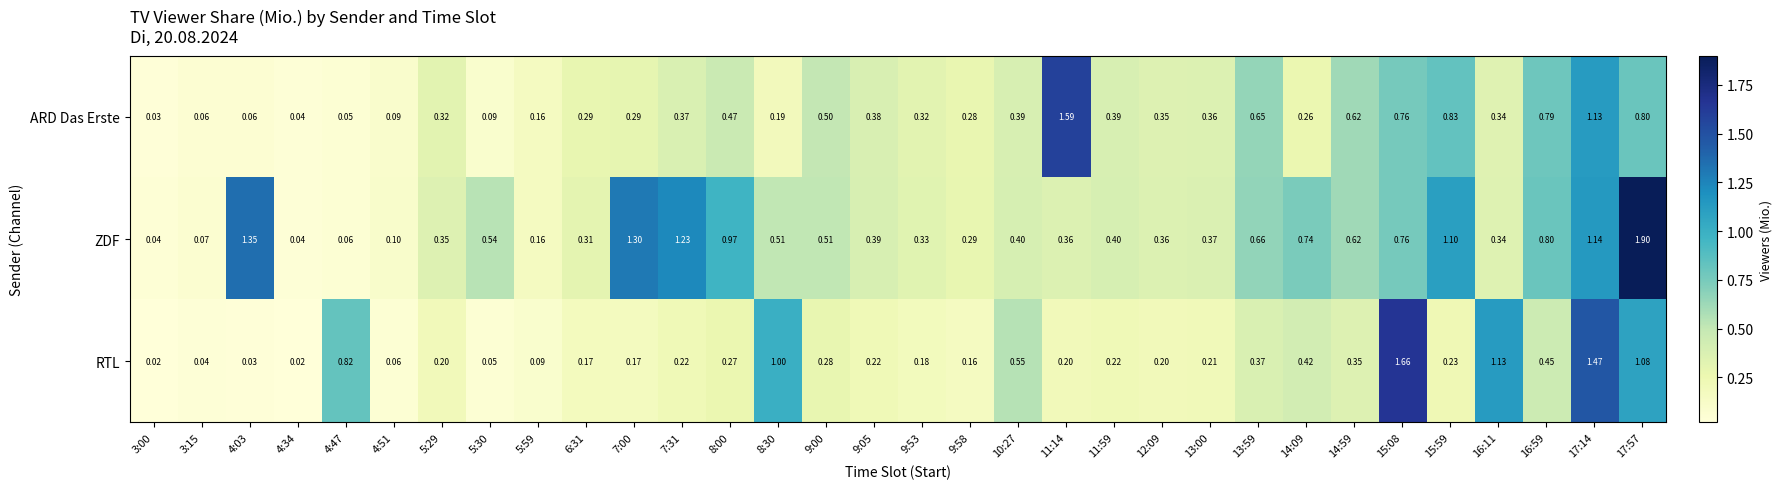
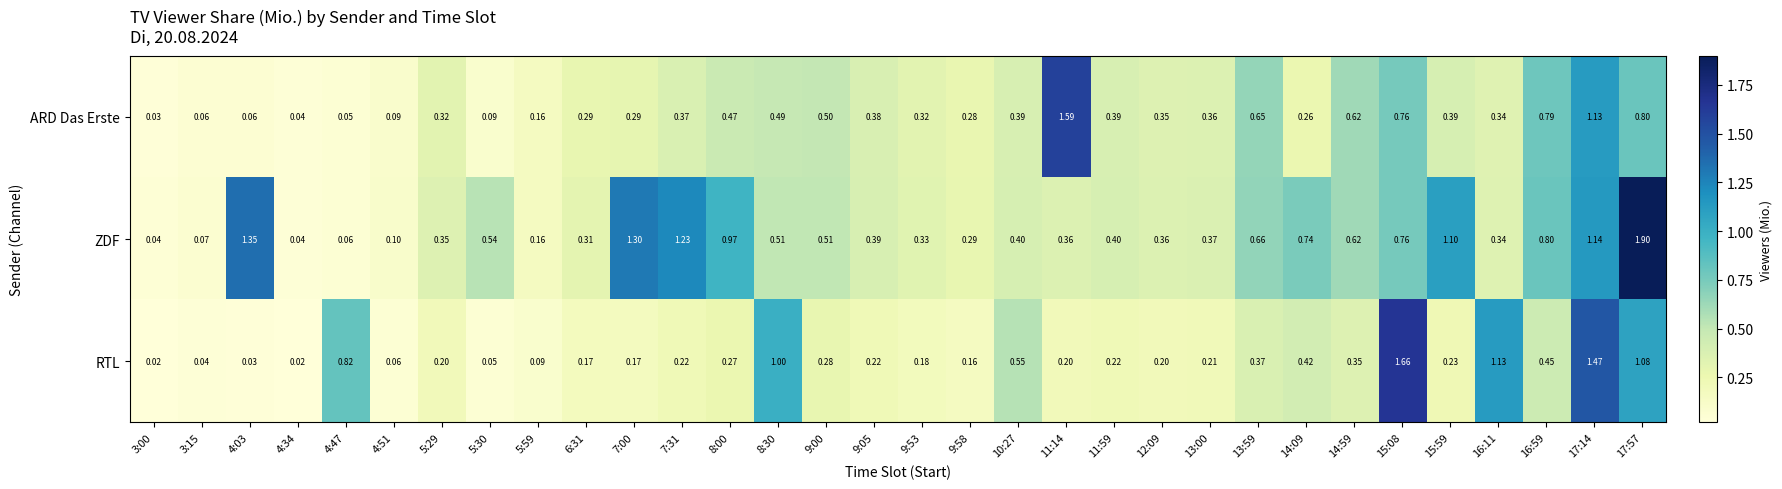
  {
    "ARD Das Erste": {
      "3:00": 0.03,
      "3:15": 0.06,
      "4:03": 0.06,
      "4:34": 0.04,
      "4:47": 0.05,
      "4:51": 0.09,
      "5:29": 0.32,
      "5:30": 0.09,
      "5:59": 0.16,
      "6:31": 0.29,
      "7:00": 0.29,
      "7:31": 0.37,
      "8:00": 0.47,
-     "8:30": 0.19,
+     "8:30": 0.49,
      "9:00": 0.50,
      "9:05": 0.38,
      "9:53": 0.32,
      "9:58": 0.28,
      "10:27": 0.39,
      "11:14": 1.59,
      "11:59": 0.39,
      "12:09": 0.35,
      "13:00": 0.36,
      "13:59": 0.65,
      "14:09": 0.26,
      "14:59": 0.62,
      "15:08": 0.76,
-     "15:59": 0.83,
+     "15:59": 0.39,
      "16:11": 0.34,
      "16:59": 0.79,
      "17:14": 1.13,
      "17:57": 0.80
    },
    "ZDF": {
      "3:00": 0.04,
      "3:15": 0.07,
      "4:03": 1.35,
      "4:34": 0.04,
      "4:47": 0.06,
      "4:51": 0.10,
      "5:29": 0.35,
      "5:30": 0.54,
      "5:59": 0.16,
      "6:31": 0.31,
      "7:00": 1.30,
      "7:31": 1.23,
      "8:00": 0.97,
      "8:30": 0.51,
      "9:00": 0.51,
      "9:05": 0.39,
      "9:53": 0.33,
      "9:58": 0.29,
      "10:27": 0.40,
      "11:14": 0.36,
      "11:59": 0.40,
      "12:09": 0.36,
      "13:00": 0.37,
      "13:59": 0.66,
      "14:09": 0.74,
      "14:59": 0.62,
      "15:08": 0.76,
      "15:59": 1.10,
      "16:11": 0.34,
      "16:59": 0.80,
      "17:14": 1.14,
      "17:57": 1.90
    },
    "RTL": {
      "3:00": 0.02,
      "3:15": 0.04,
      "4:03": 0.03,
      "4:34": 0.02,
      "4:47": 0.82,
      "4:51": 0.06,
      "5:29": 0.20,
      "5:30": 0.05,
      "5:59": 0.09,
      "6:31": 0.17,
      "7:00": 0.17,
      "7:31": 0.22,
      "8:00": 0.27,
      "8:30": 1.00,
      "9:00": 0.28,
      "9:05": 0.22,
      "9:53": 0.18,
      "9:58": 0.16,
      "10:27": 0.55,
      "11:14": 0.20,
      "11:59": 0.22,
      "12:09": 0.20,
      "13:00": 0.21,
      "13:59": 0.37,
      "14:09": 0.42,
      "14:59": 0.35,
      "15:08": 1.66,
      "15:59": 0.23,
      "16:11": 1.13,
      "16:59": 0.45,
      "17:14": 1.47,
      "17:57": 1.08
    }
  }
